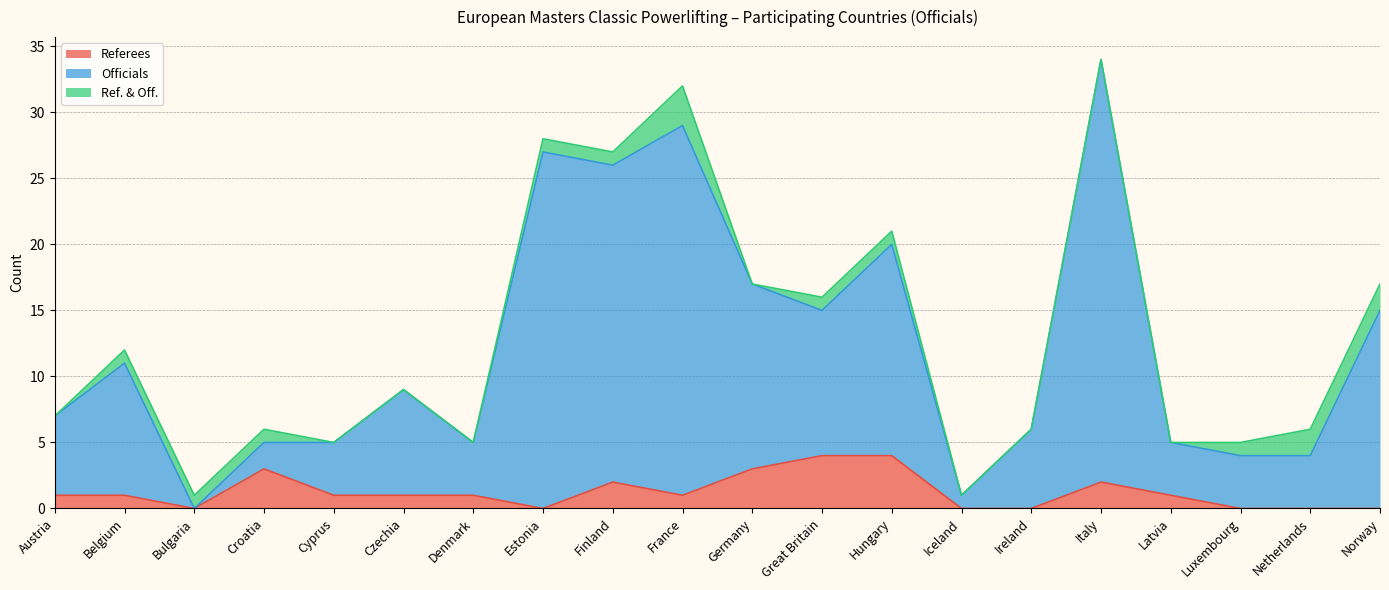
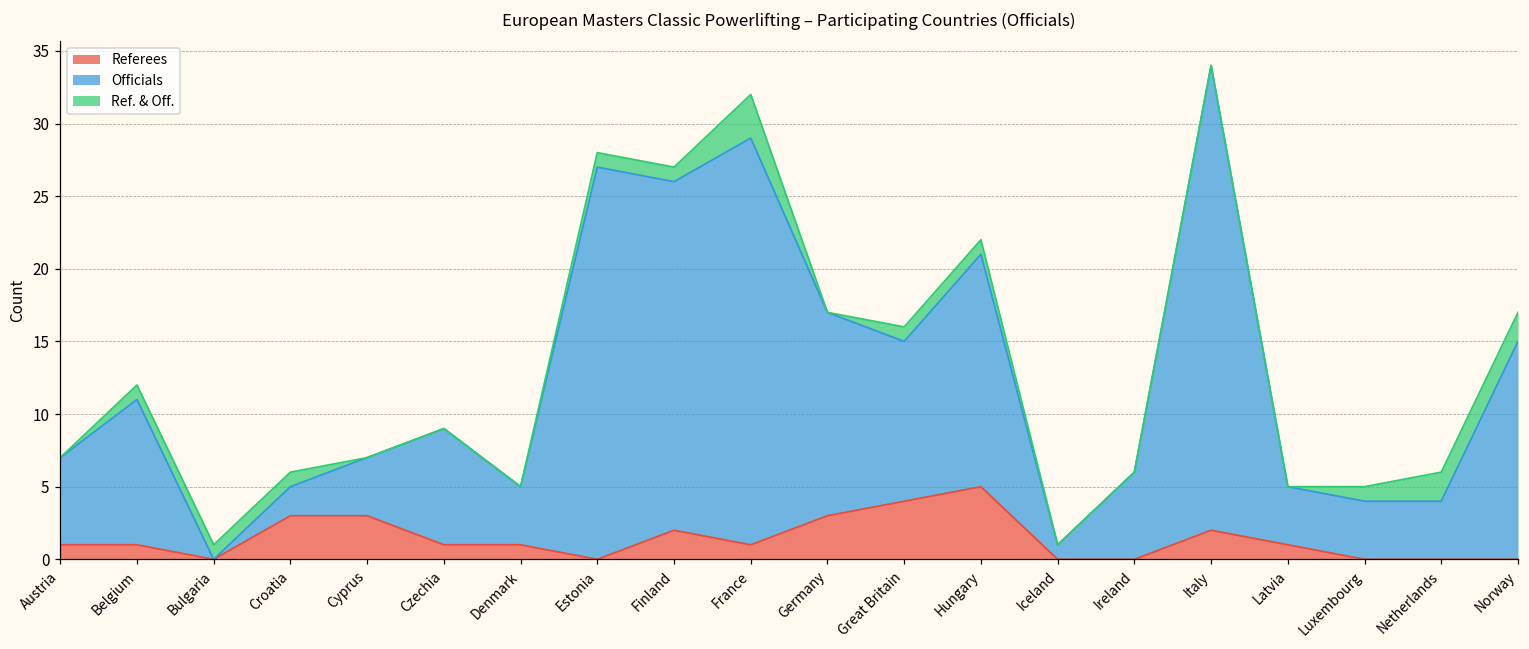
  {
    "Referees": {
      "Austria": 1,
      "Belgium": 1,
      "Croatia": 3,
-     "Cyprus": 1,
+     "Cyprus": 3,
      "Czechia": 1,
      "Denmark": 1,
      "Estonia": 0,
      "Finland": 2,
      "France": 1,
      "Germany": 3,
      "Great Britain": 4,
-     "Hungary": 4,
+     "Hungary": 5,
      "Iceland": 0,
      "Ireland": 0,
      "Italy": 2,
      "Latvia": 1,
      "Luxembourg": 0,
      "Netherlands": 0,
      "Norway": 0
    },
    "Officials": {
      "Belgium": 10,
      "Croatia": 2,
      "Estonia": 27,
      "Finland": 24,
      "France": 28,
      "Great Britain": 11,
      "Hungary": 16,
      "Luxembourg": 4,
      "Netherlands": 4,
      "Norway": 15
    },
    "Ref. & Off.": {
      "Belgium": 1,
      "Bulgaria": 1,
      "Croatia": 1,
      "Estonia": 1,
      "Finland": 1,
      "France": 3,
      "Great Britain": 1,
      "Hungary": 1,
      "Luxembourg": 1,
      "Netherlands": 2,
      "Norway": 2
    }
  }
